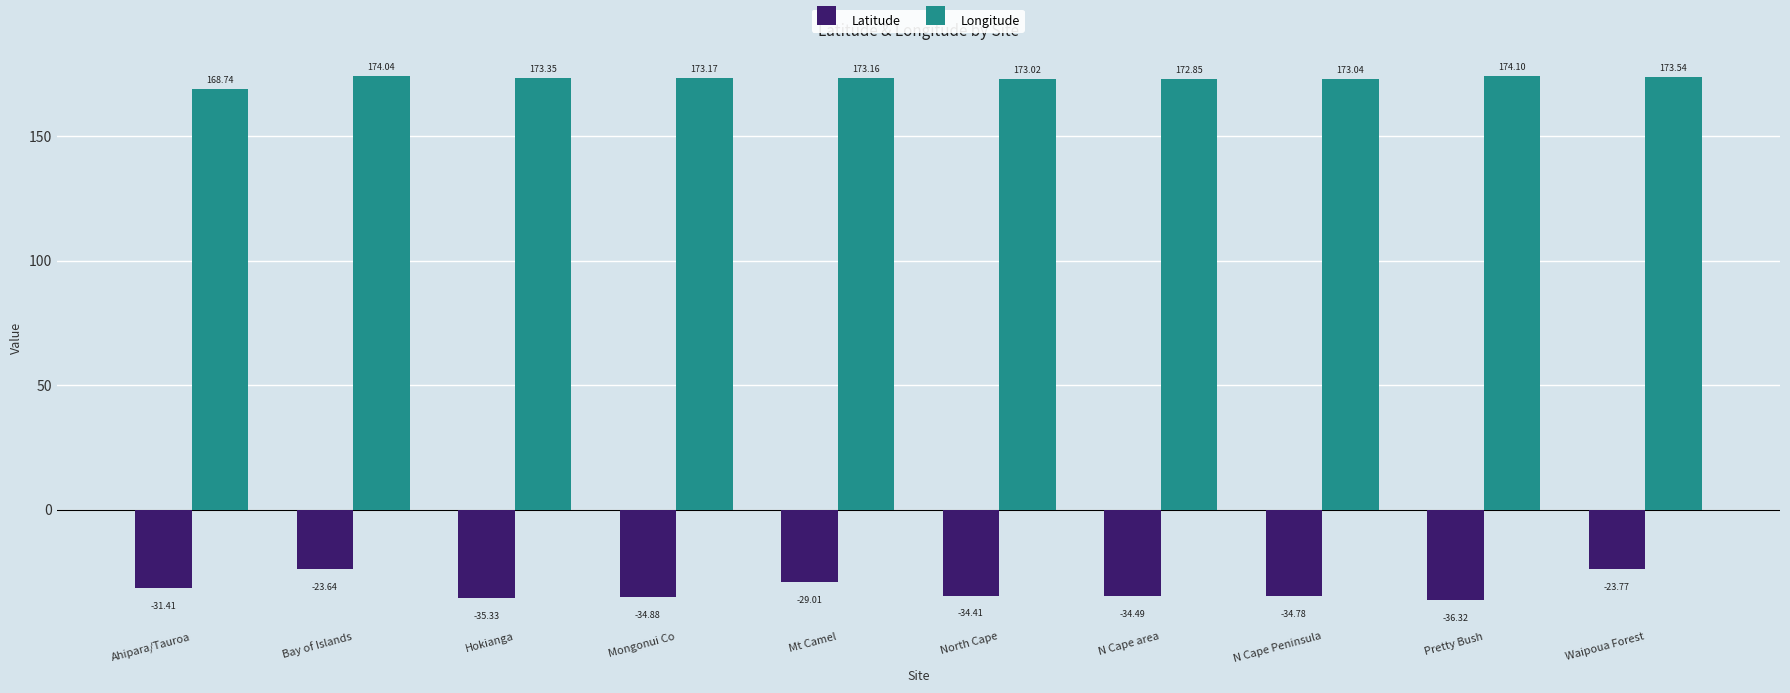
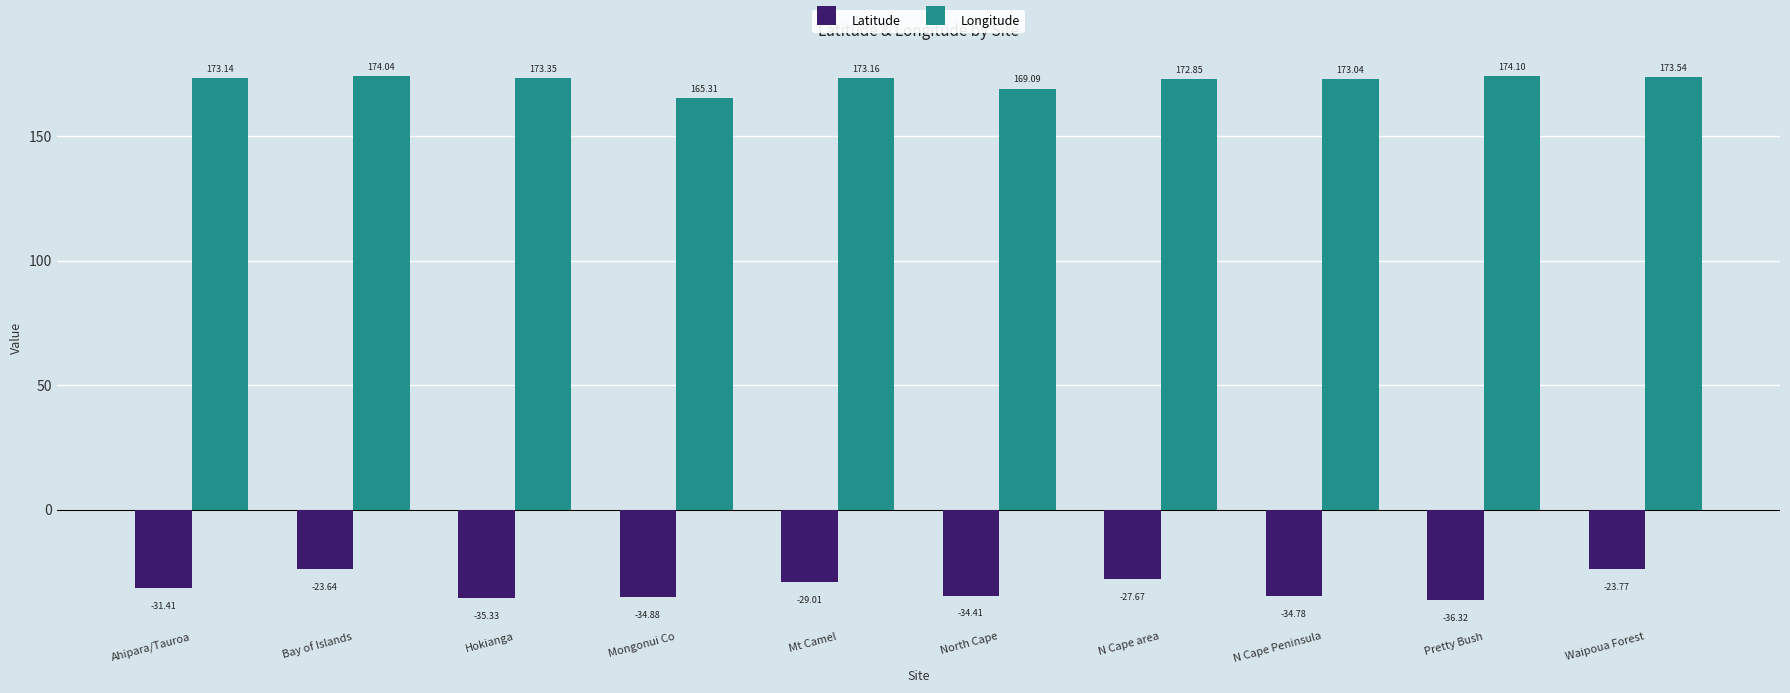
  {
    "Latitude": {
      "Ahipara/Tauroa": -31.41,
      "Bay of Islands": -23.64,
      "Hokianga": -35.33,
      "Mongonui Co": -34.88,
      "Mt Camel": -29.01,
      "North Cape": -34.41,
-     "N Cape area": -34.49,
+     "N Cape area": -27.67,
      "N Cape Peninsula": -34.78,
      "Pretty Bush": -36.32,
      "Waipoua Forest": -23.77
    },
    "Longitude": {
-     "Ahipara/Tauroa": 168.74,
+     "Ahipara/Tauroa": 173.14,
      "Bay of Islands": 174.04,
      "Hokianga": 173.35,
-     "Mongonui Co": 173.17,
+     "Mongonui Co": 165.31,
      "Mt Camel": 173.16,
-     "North Cape": 173.02,
+     "North Cape": 169.09,
      "N Cape area": 172.85,
      "N Cape Peninsula": 173.04,
      "Pretty Bush": 174.10,
      "Waipoua Forest": 173.54
    }
  }
